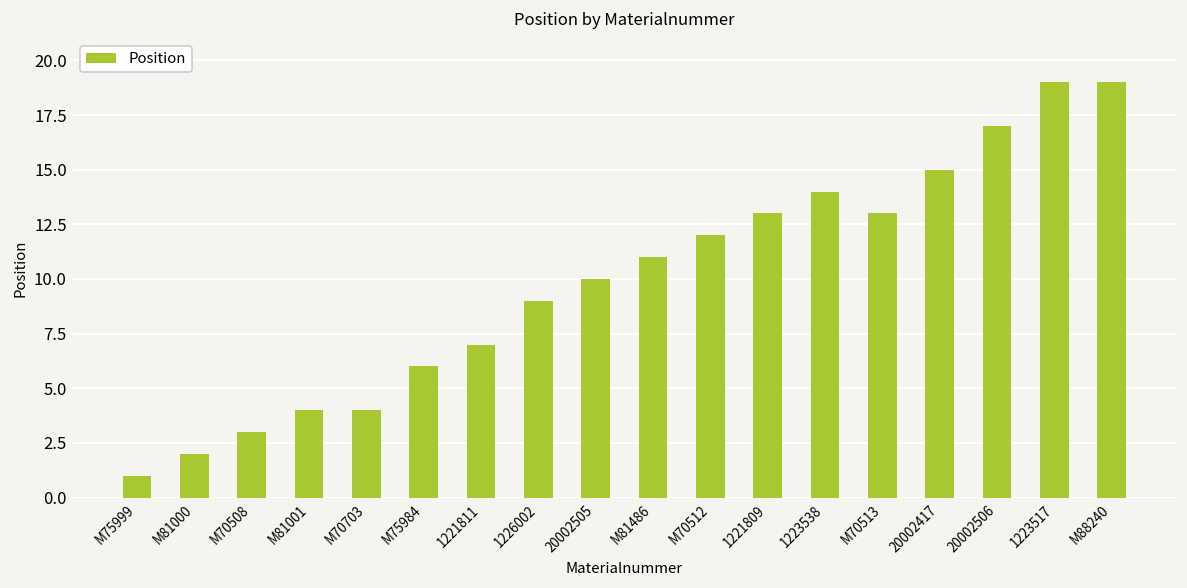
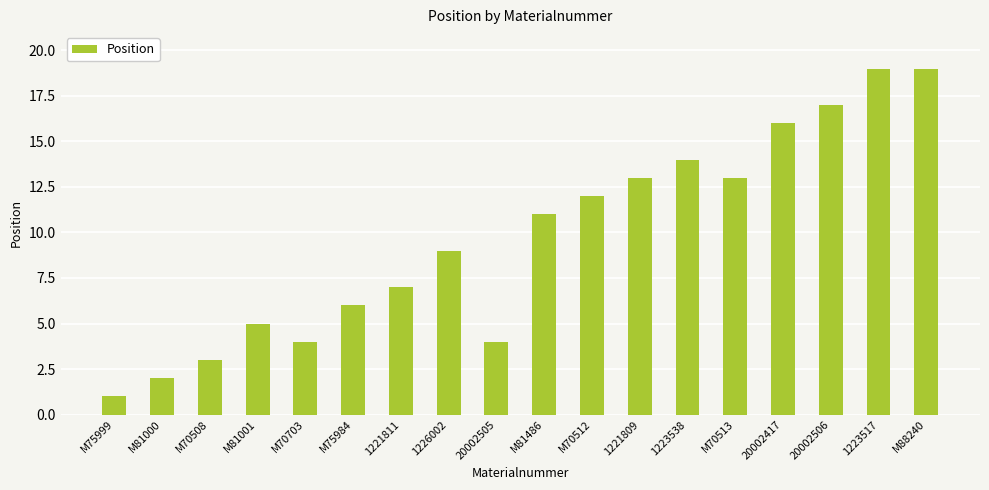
  {
    "M75999": 1,
    "M81000": 2,
    "M70508": 3,
-   "M81001": 4,
+   "M81001": 5,
    "M70703": 4,
    "M75984": 6,
    "1221811": 7,
    "1226002": 9,
-   "20002505": 10,
+   "20002505": 4,
    "M81486": 11,
    "M70512": 12,
    "1221809": 13,
    "1223538": 14,
    "M70513": 13,
-   "20002417": 15,
+   "20002417": 16,
    "20002506": 17,
    "1223517": 19,
    "M88240": 19
  }
